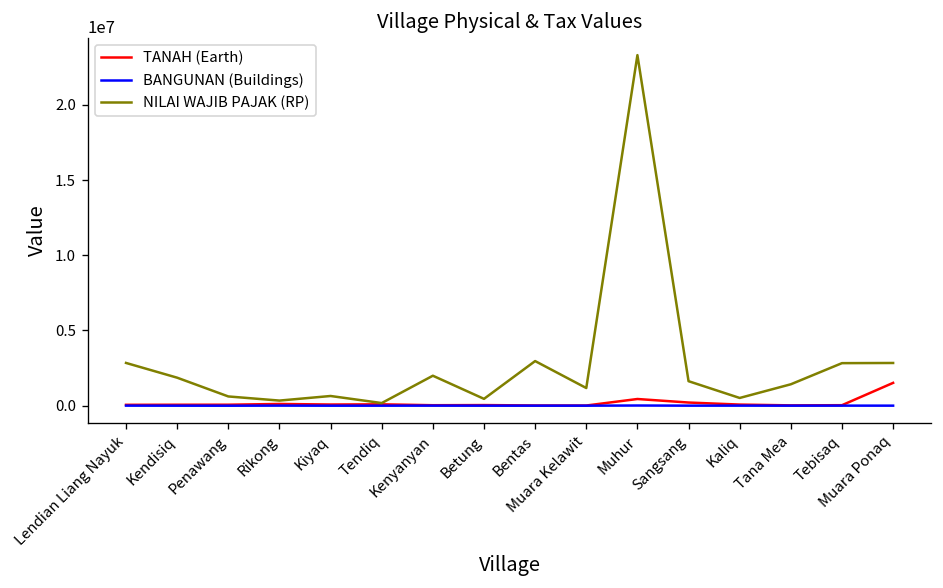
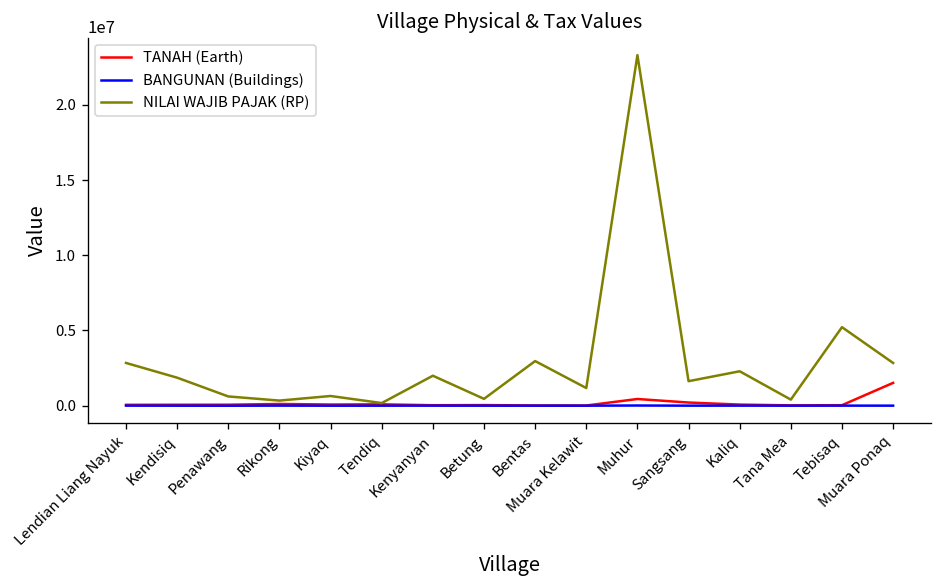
  {
    "TANAH (Earth)": {
      "Muhur": 400000,
      "Sangsang": 200000,
      "Muara Ponaq": 1500000
    },
    "BANGUNAN (Buildings)": {
      "Muhur": 0,
      "Sangsang": 0,
      "Muara Ponaq": 0
    },
    "NILAI WAJIB PAJAK (RP)": {
      "Lendian Liang Nayuk": 2800000,
      "Kendisiq": 1900000,
      "Penawang": 600000,
      "Rikong": 300000,
      "Kiyaq": 600000,
      "Kenyanyan": 2000000,
      "Betung": 500000,
      "Bentas": 3000000,
      "Muara Kelawit": 1200000,
      "Muhur": 23300000,
      "Sangsang": 1600000,
-     "Kaliq": 500000,
-     "Tana Mea": 1400000,
-     "Tebisaq": 2800000,
+     "Kaliq": 2300000,
+     "Tana Mea": 400000,
+     "Tebisaq": 5200000,
      "Muara Ponaq": 2800000
    }
  }
